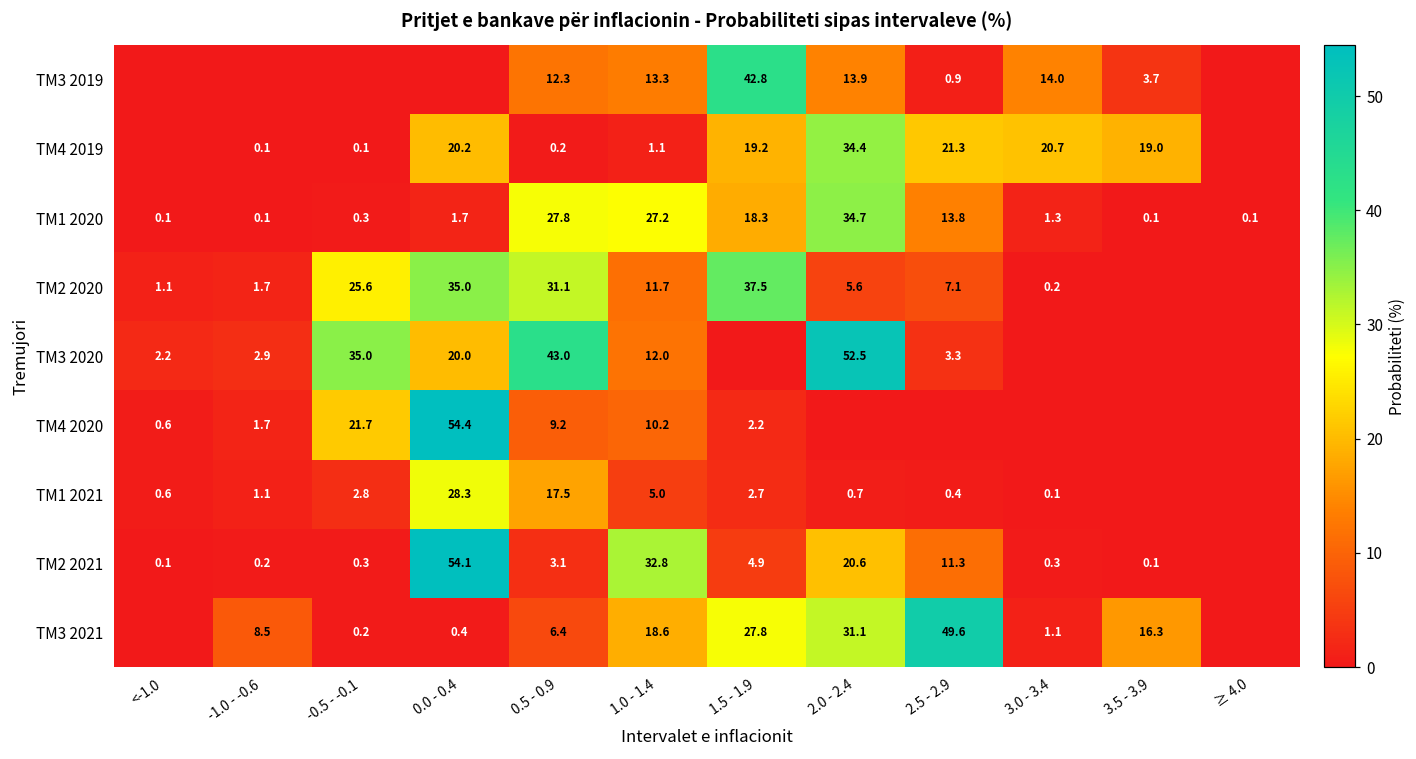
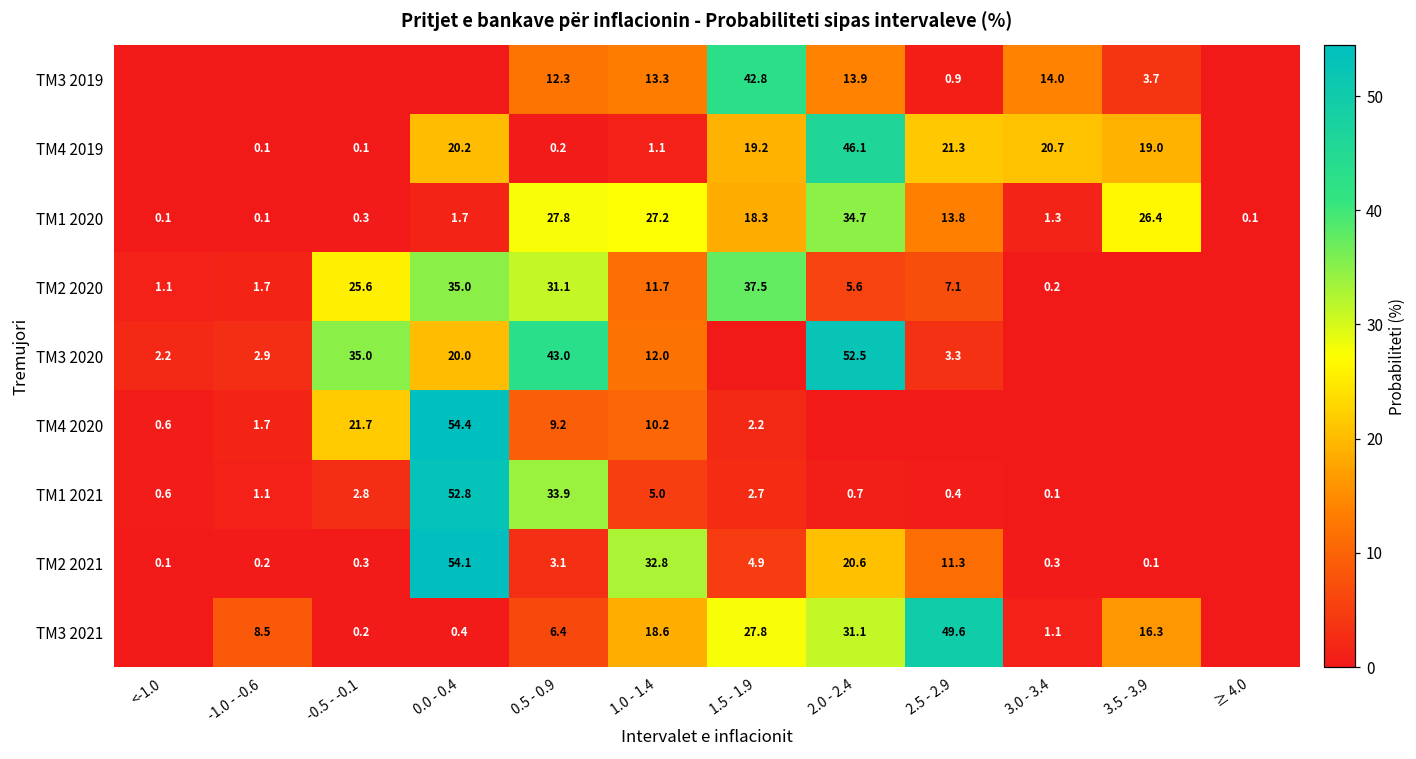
  {
    "TM3 2019": {
      "0.5 - 0.9": 12.3,
      "1.0 - 1.4": 13.3,
      "1.5 - 1.9": 42.8,
      "2.0 - 2.4": 13.9,
      "2.5 - 2.9": 0.9,
      "3.0 - 3.4": 14.0,
      "3.5 - 3.9": 3.7
    },
    "TM4 2019": {
      "-1.0 - -0.6": 0.1,
      "-0.5 - -0.1": 0.1,
      "0.0 - 0.4": 20.2,
      "0.5 - 0.9": 0.2,
      "1.0 - 1.4": 1.1,
      "1.5 - 1.9": 19.2,
-     "2.0 - 2.4": 34.4,
+     "2.0 - 2.4": 46.1,
      "2.5 - 2.9": 21.3,
      "3.0 - 3.4": 20.7,
      "3.5 - 3.9": 19.0
    },
    "TM1 2020": {
      "<-1.0": 0.1,
      "-1.0 - -0.6": 0.1,
      "-0.5 - -0.1": 0.3,
      "0.0 - 0.4": 1.7,
      "0.5 - 0.9": 27.8,
      "1.0 - 1.4": 27.2,
      "1.5 - 1.9": 18.3,
      "2.0 - 2.4": 34.7,
      "2.5 - 2.9": 13.8,
      "3.0 - 3.4": 1.3,
-     "3.5 - 3.9": 0.1,
+     "3.5 - 3.9": 26.4,
      "≥ 4.0": 0.1
    },
    "TM2 2020": {
      "<-1.0": 1.1,
      "-1.0 - -0.6": 1.7,
      "-0.5 - -0.1": 25.6,
      "0.0 - 0.4": 35.0,
      "0.5 - 0.9": 31.1,
      "1.0 - 1.4": 11.7,
      "1.5 - 1.9": 37.5,
      "2.0 - 2.4": 5.6,
      "2.5 - 2.9": 7.1,
      "3.0 - 3.4": 0.2
    },
    "TM3 2020": {
      "<-1.0": 2.2,
      "-1.0 - -0.6": 2.9,
      "-0.5 - -0.1": 35.0,
      "0.0 - 0.4": 20.0,
      "0.5 - 0.9": 43.0,
      "1.0 - 1.4": 12.0,
      "2.0 - 2.4": 52.5,
      "2.5 - 2.9": 3.3
    },
    "TM4 2020": {
      "<-1.0": 0.6,
      "-1.0 - -0.6": 1.7,
      "-0.5 - -0.1": 21.7,
      "0.0 - 0.4": 54.4,
      "0.5 - 0.9": 9.2,
      "1.0 - 1.4": 10.2,
      "1.5 - 1.9": 2.2
    },
    "TM1 2021": {
      "<-1.0": 0.6,
      "-1.0 - -0.6": 1.1,
      "-0.5 - -0.1": 2.8,
-     "0.0 - 0.4": 28.3,
-     "0.5 - 0.9": 17.5,
+     "0.0 - 0.4": 52.8,
+     "0.5 - 0.9": 33.9,
      "1.0 - 1.4": 5.0,
      "1.5 - 1.9": 2.7,
      "2.0 - 2.4": 0.7,
      "2.5 - 2.9": 0.4,
      "3.0 - 3.4": 0.1
    },
    "TM2 2021": {
      "<-1.0": 0.1,
      "-1.0 - -0.6": 0.2,
      "-0.5 - -0.1": 0.3,
      "0.0 - 0.4": 54.1,
      "0.5 - 0.9": 3.1,
      "1.0 - 1.4": 32.8,
      "1.5 - 1.9": 4.9,
      "2.0 - 2.4": 20.6,
      "2.5 - 2.9": 11.3,
      "3.0 - 3.4": 0.3,
      "3.5 - 3.9": 0.1
    },
    "TM3 2021": {
      "-1.0 - -0.6": 8.5,
      "-0.5 - -0.1": 0.2,
      "0.0 - 0.4": 0.4,
      "0.5 - 0.9": 6.4,
      "1.0 - 1.4": 18.6,
      "1.5 - 1.9": 27.8,
      "2.0 - 2.4": 31.1,
      "2.5 - 2.9": 49.6,
      "3.0 - 3.4": 1.1,
      "3.5 - 3.9": 16.3
    }
  }
